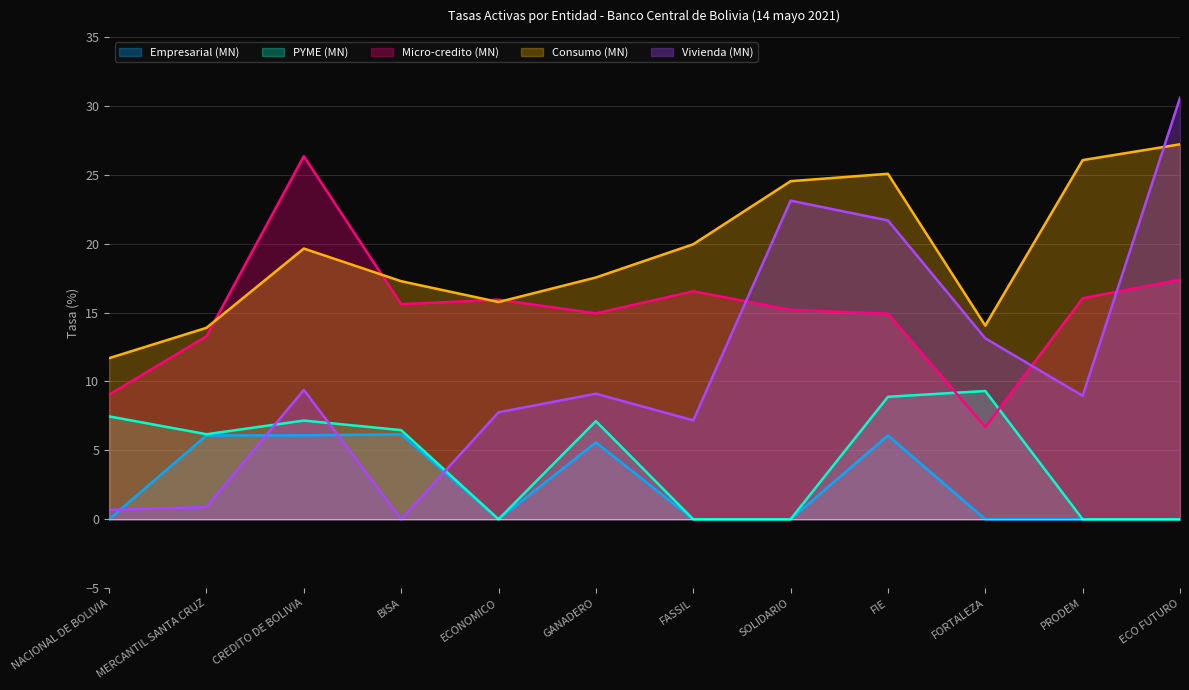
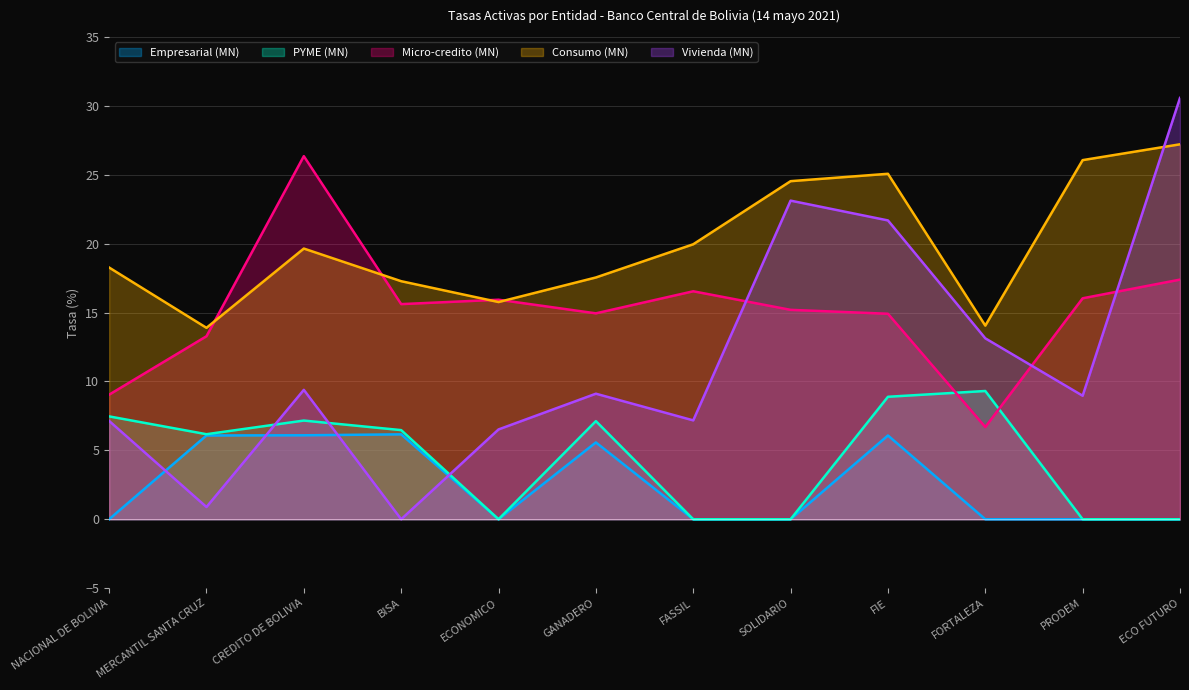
  {
    "Micro-credito (MN)": {
      "NACIONAL DE BOLIVIA": 9.0,
      "MERCANTIL SANTA CRUZ": 13.3,
      "CREDITO DE BOLIVIA": 26.3,
      "BISA": 15.6,
      "GANADERO": 14.9,
      "FASSIL": 16.5,
      "SOLIDARIO": 15.2,
      "FIE": 14.9,
      "FORTALEZA": 6.7,
      "PRODEM": 16.0,
      "ECO FUTURO": 17.4
    },
    "Consumo (MN)": {
-     "NACIONAL DE BOLIVIA": 11.7,
+     "NACIONAL DE BOLIVIA": 18.3,
      "MERCANTIL SANTA CRUZ": 13.9,
      "CREDITO DE BOLIVIA": 19.6,
      "BISA": 17.3,
      "GANADERO": 17.5,
      "FASSIL": 20.0,
      "SOLIDARIO": 24.5,
      "FIE": 25.1,
      "FORTALEZA": 14.1,
      "PRODEM": 26.1,
      "ECO FUTURO": 27.2
    },
    "Vivienda (MN)": {
-     "NACIONAL DE BOLIVIA": 0.7,
+     "NACIONAL DE BOLIVIA": 7.1,
      "MERCANTIL SANTA CRUZ": 0.9,
      "CREDITO DE BOLIVIA": 9.4,
      "BISA": 0.0,
-     "ECONOMICO": 7.8,
+     "ECONOMICO": 6.5,
      "GANADERO": 9.1,
      "FASSIL": 7.2,
      "SOLIDARIO": 23.1,
      "FIE": 21.7,
      "FORTALEZA": 13.1,
      "PRODEM": 9.0,
      "ECO FUTURO": 30.6
    }
  }
